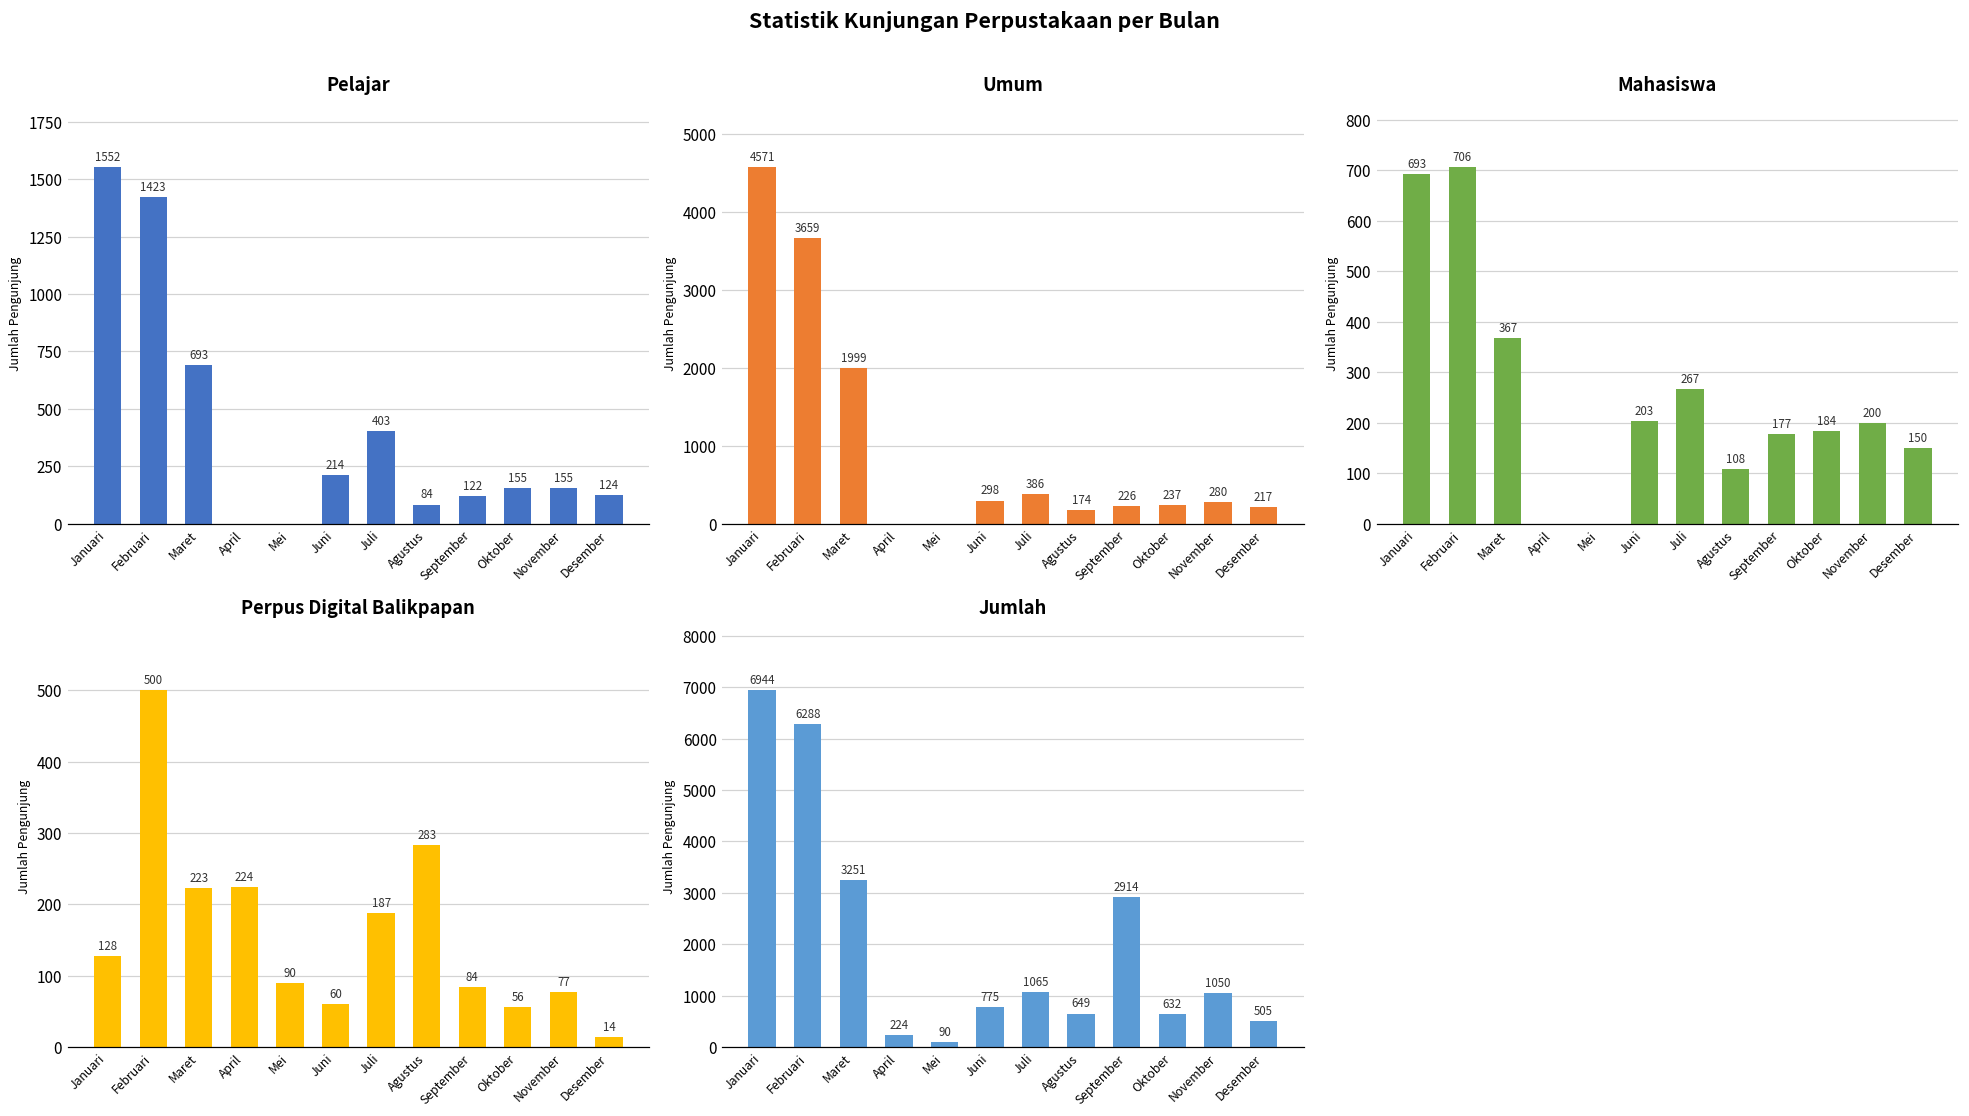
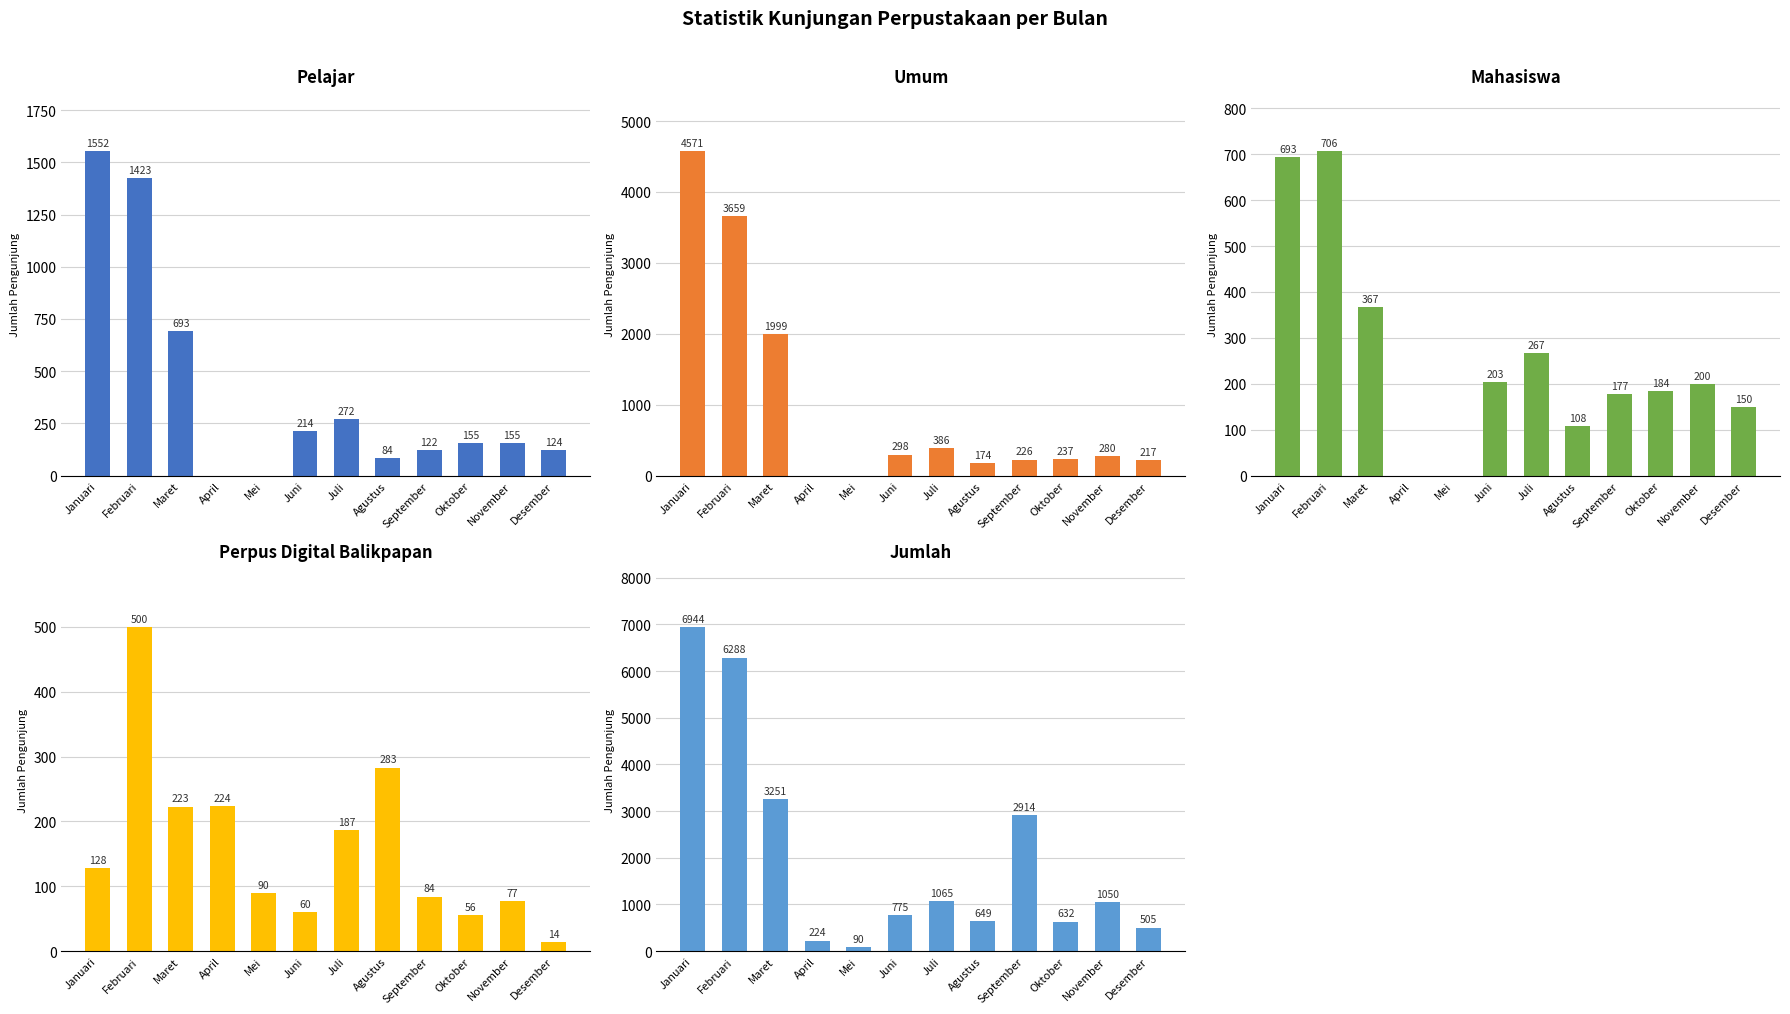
  {
    "Pelajar": {
      "Januari": 1552,
      "Februari": 1423,
      "Maret": 693,
      "Juni": 214,
-     "Juli": 403,
+     "Juli": 272,
      "Agustus": 84,
      "September": 122,
      "Oktober": 155,
      "November": 155,
      "Desember": 124
    },
    "Umum": {
      "Januari": 4571,
      "Februari": 3659,
      "Maret": 1999,
      "Juni": 298,
      "Juli": 386,
      "Agustus": 174,
      "September": 226,
      "Oktober": 237,
      "November": 280,
      "Desember": 217
    },
    "Mahasiswa": {
      "Januari": 693,
      "Februari": 706,
      "Maret": 367,
      "Juni": 203,
      "Juli": 267,
      "Agustus": 108,
      "September": 177,
      "Oktober": 184,
      "November": 200,
      "Desember": 150
    },
    "Perpus Digital Balikpapan": {
      "Januari": 128,
      "Februari": 500,
      "Maret": 223,
      "April": 224,
      "Mei": 90,
      "Juni": 60,
      "Juli": 187,
      "Agustus": 283,
      "September": 84,
      "Oktober": 56,
      "November": 77,
      "Desember": 14
    },
    "Jumlah": {
      "Januari": 6944,
      "Februari": 6288,
      "Maret": 3251,
      "April": 224,
      "Mei": 90,
      "Juni": 775,
      "Juli": 1065,
      "Agustus": 649,
      "September": 2914,
      "Oktober": 632,
      "November": 1050,
      "Desember": 505
    }
  }
